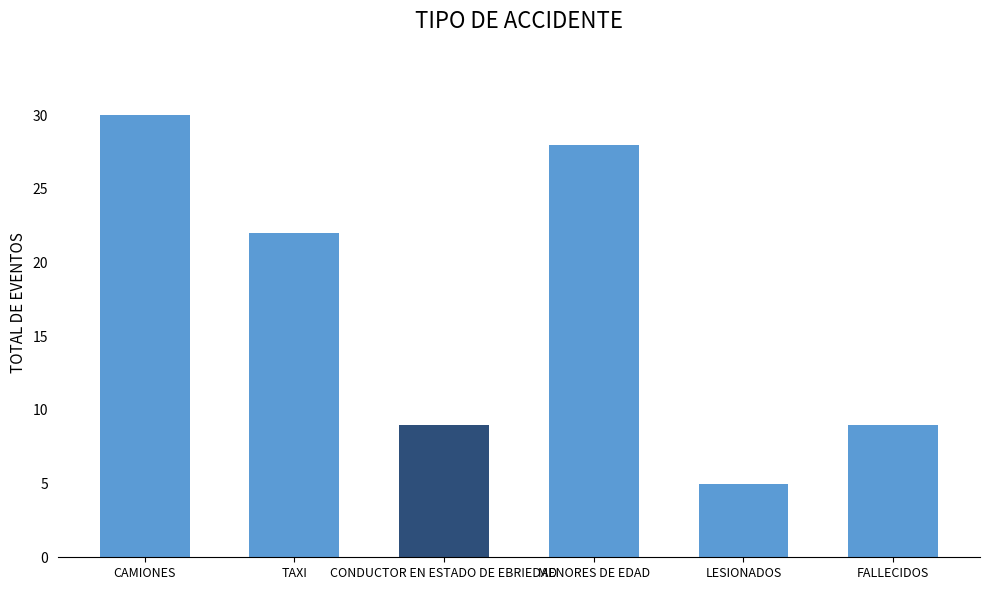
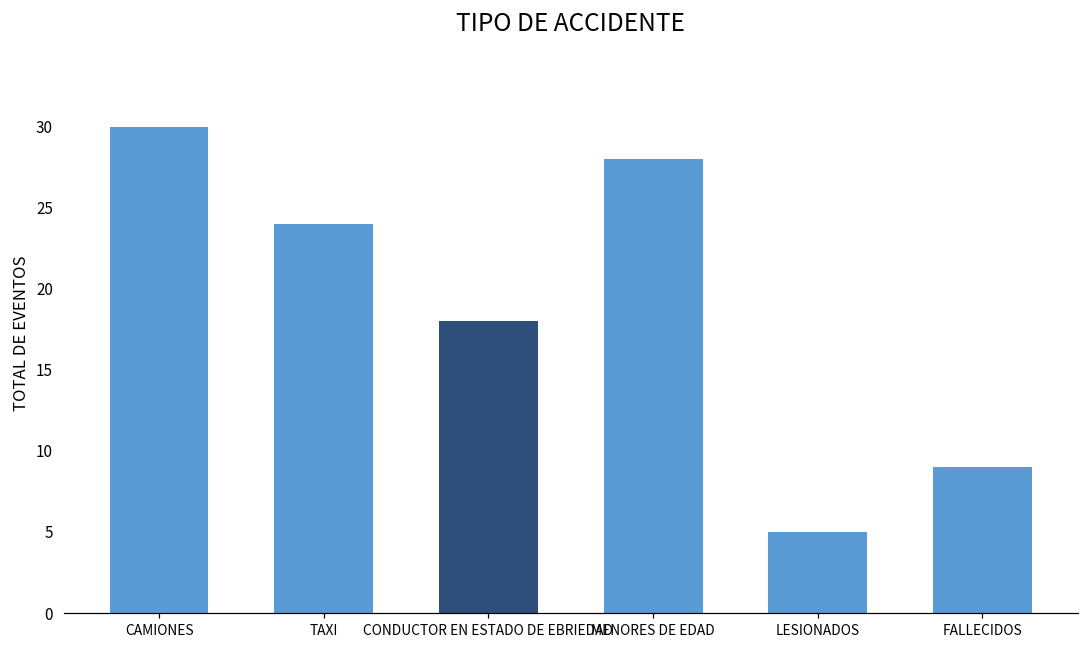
  {
    "CAMIONES": 30,
-   "TAXI": 22,
-   "CONDUCTOR EN ESTADO DE EBRIEDAD": 9,
+   "TAXI": 24,
+   "CONDUCTOR EN ESTADO DE EBRIEDAD": 18,
    "LESIONADOS": 5,
    "FALLECIDOS": 9
  }
